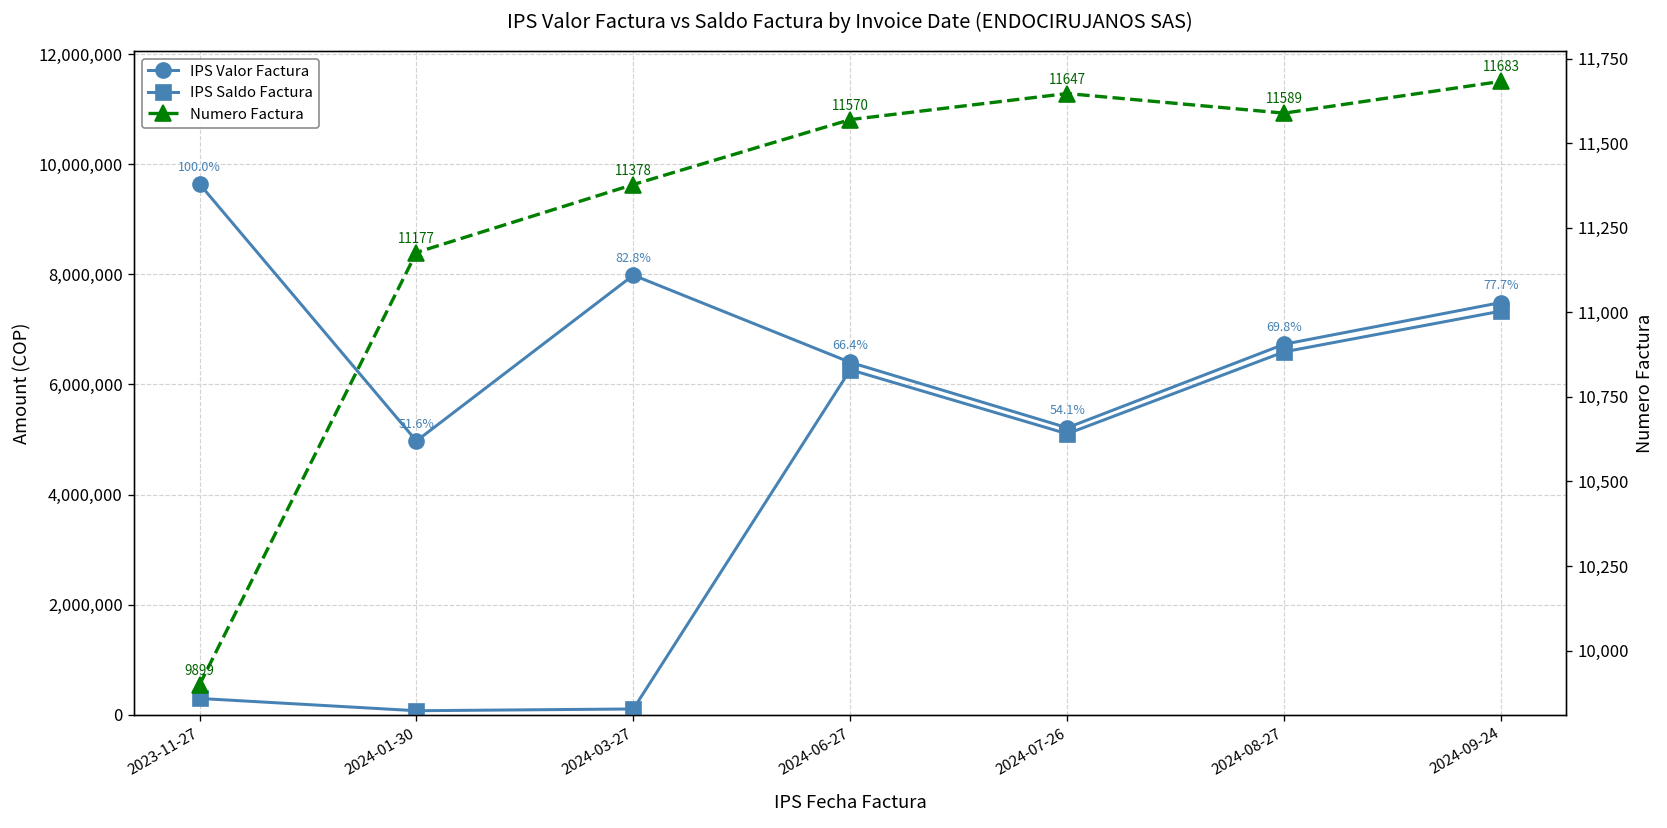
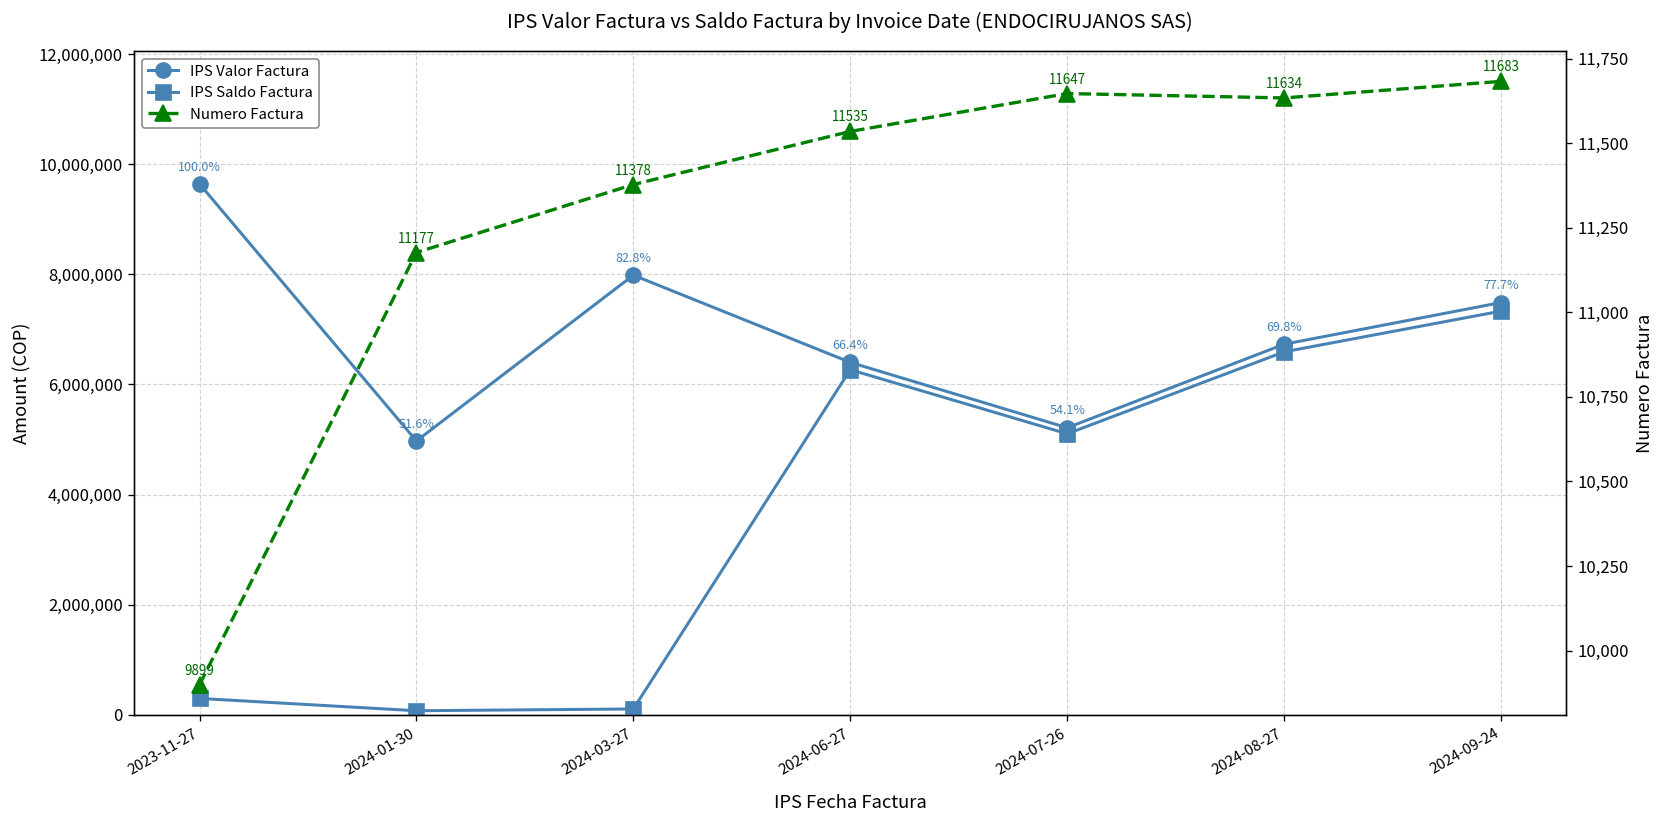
  {
    "Numero Factura": {
      "2023-11-27": 9899,
      "2024-01-30": 11177,
      "2024-03-27": 11378,
-     "2024-06-27": 11570,
+     "2024-06-27": 11535,
      "2024-07-26": 11647,
-     "2024-08-27": 11589,
+     "2024-08-27": 11634,
      "2024-09-24": 11683
    }
  }
